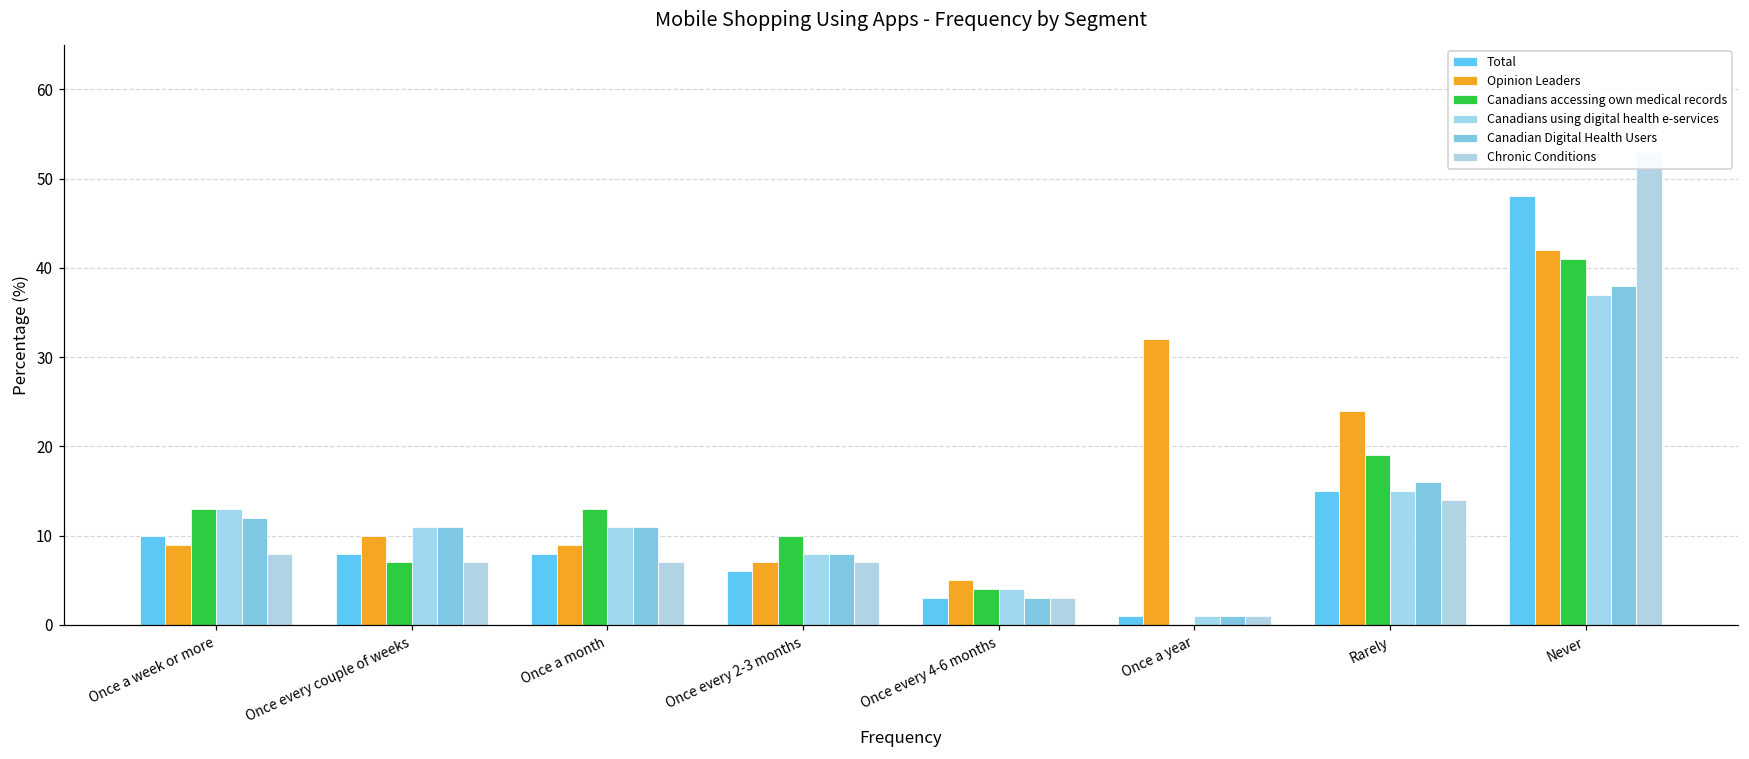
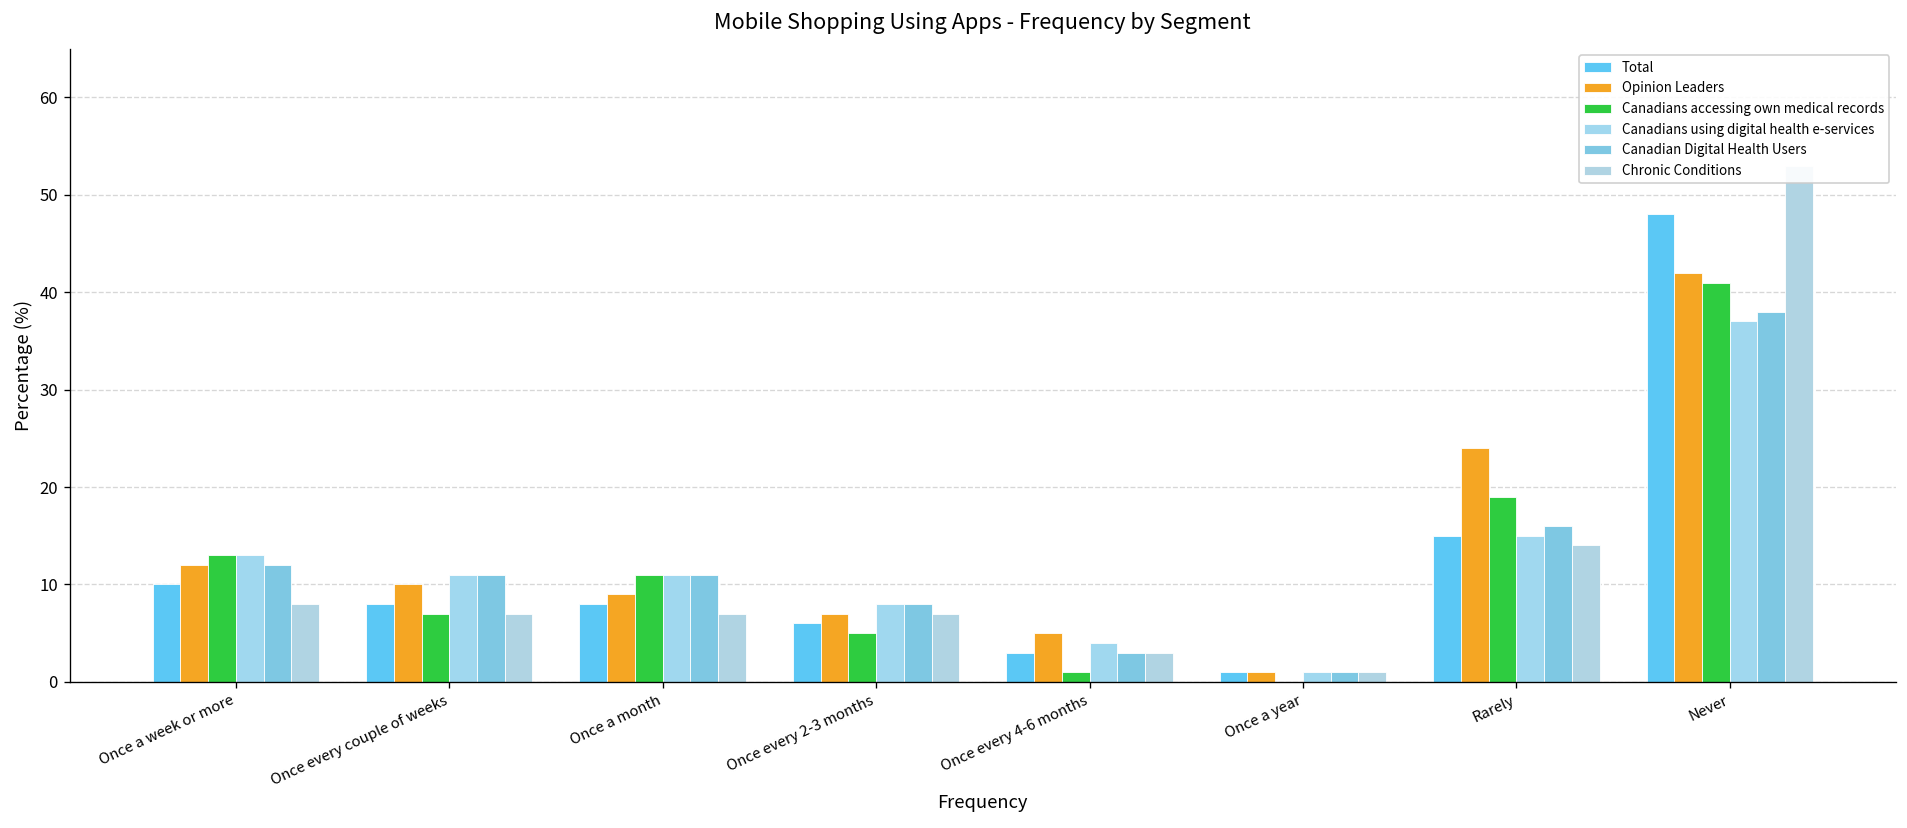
  {
    "Opinion Leaders": {
-     "Once a week or more": 9,
+     "Once a week or more": 12,
      "Once every couple of weeks": 10,
      "Once a month": 9,
      "Once every 2-3 months": 7,
      "Once every 4-6 months": 5,
-     "Once a year": 32,
+     "Once a year": 1,
      "Rarely": 24,
      "Never": 42
    },
    "Canadians accessing own medical records": {
      "Once a week or more": 13,
      "Once every couple of weeks": 7,
-     "Once a month": 13,
-     "Once every 2-3 months": 10,
-     "Once every 4-6 months": 4,
+     "Once a month": 11,
+     "Once every 2-3 months": 5,
+     "Once every 4-6 months": 1,
      "Once a year": 0,
      "Rarely": 19,
      "Never": 41
    }
  }
